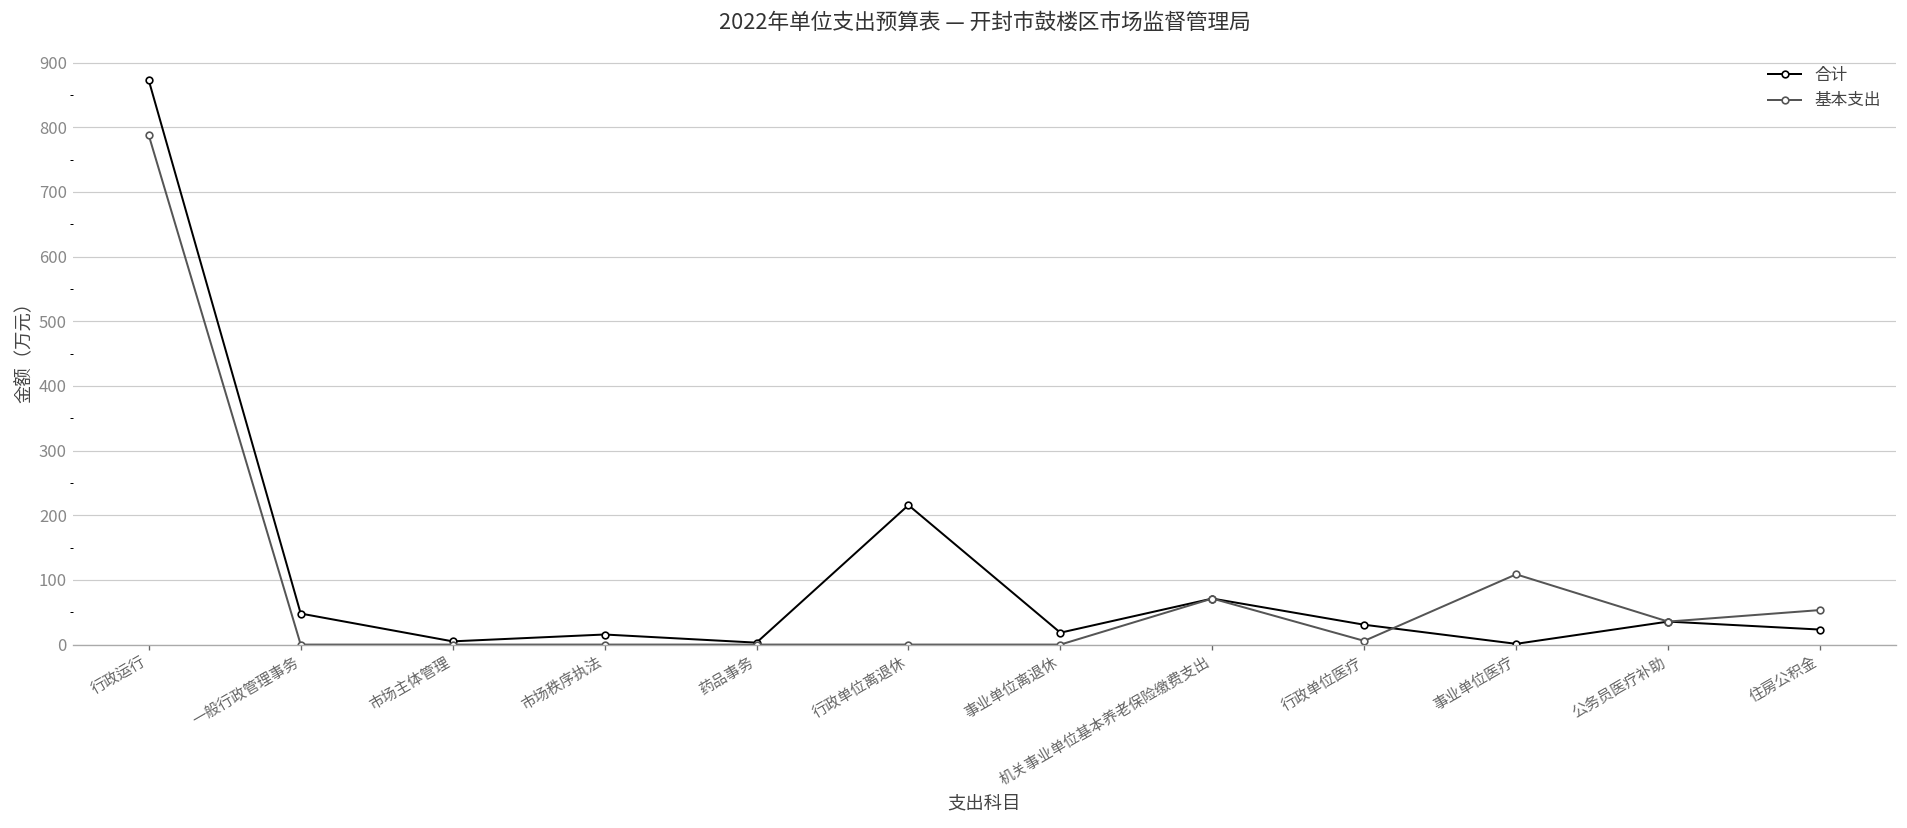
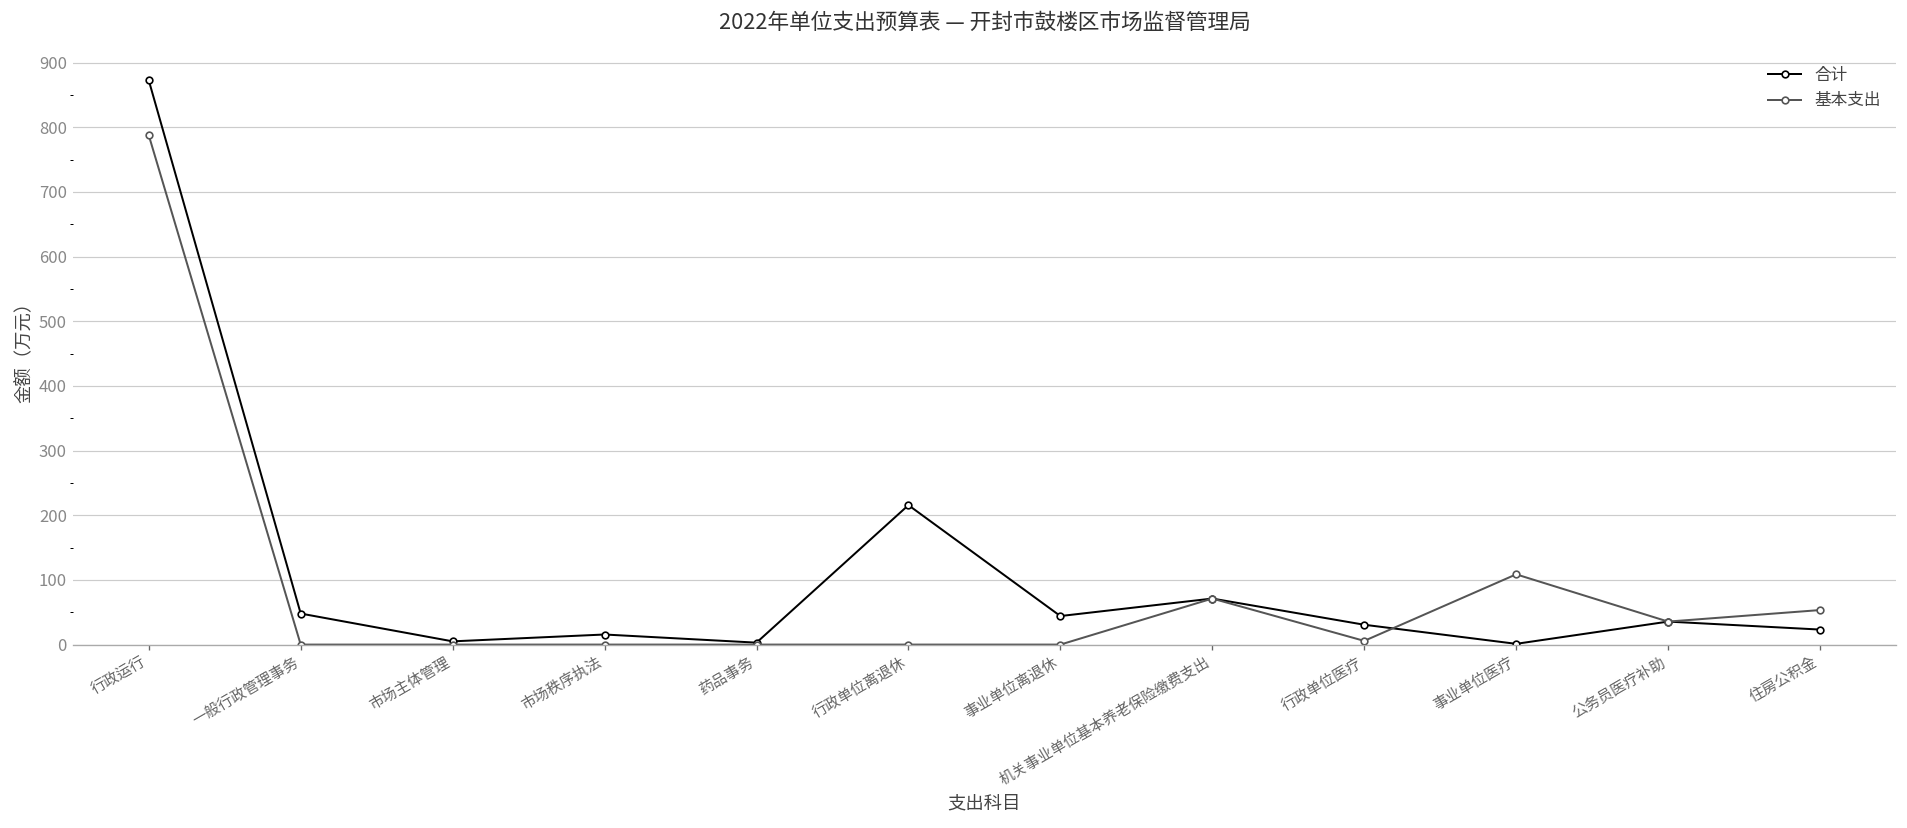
  {
    "合计": {
      "行政运行": 870,
      "一般行政管理事务": 50,
      "市场主体管理": 10,
      "市场秩序执法": 20,
      "行政单位离退休": 220,
-     "事业单位离退休": 20,
+     "事业单位离退休": 40,
      "行政单位医疗": 30,
      "事业单位医疗": 0,
      "住房公积金": 20
    },
    "基本支出": {
      "行政运行": 790,
      "一般行政管理事务": 0,
      "市场主体管理": 0,
      "市场秩序执法": 0,
      "行政单位离退休": 0,
      "事业单位离退休": 0,
      "行政单位医疗": 10,
      "事业单位医疗": 110,
      "住房公积金": 50
    }
  }
